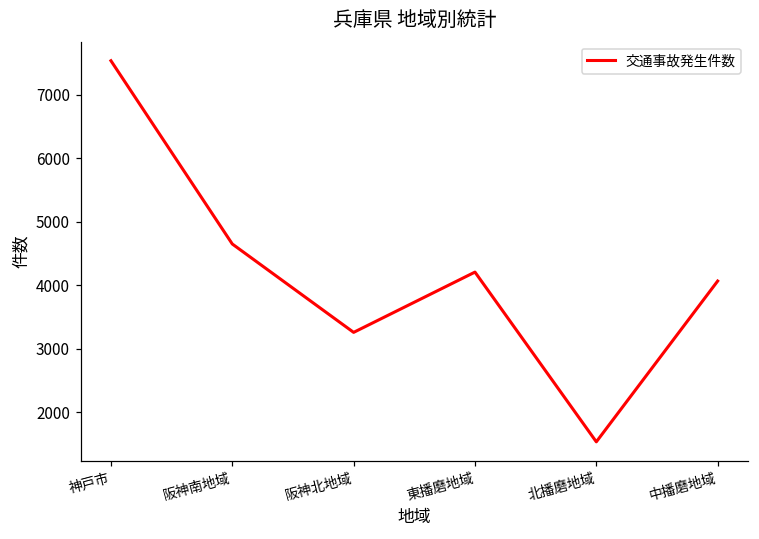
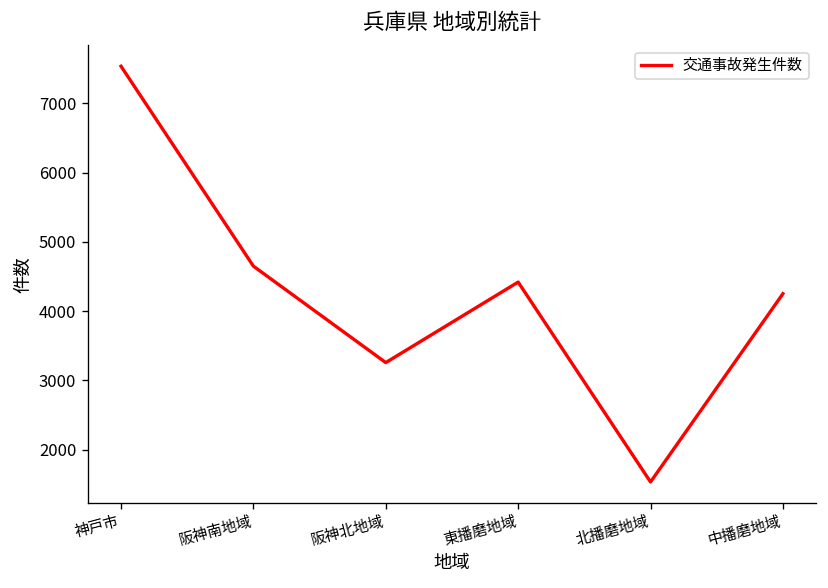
  {
    "神戸市": 7500,
    "阪神南地域": 4700,
    "阪神北地域": 3300,
-   "東播磨地域": 4200,
+   "東播磨地域": 4400,
    "北播磨地域": 1500,
-   "中播磨地域": 4100
+   "中播磨地域": 4300
  }
